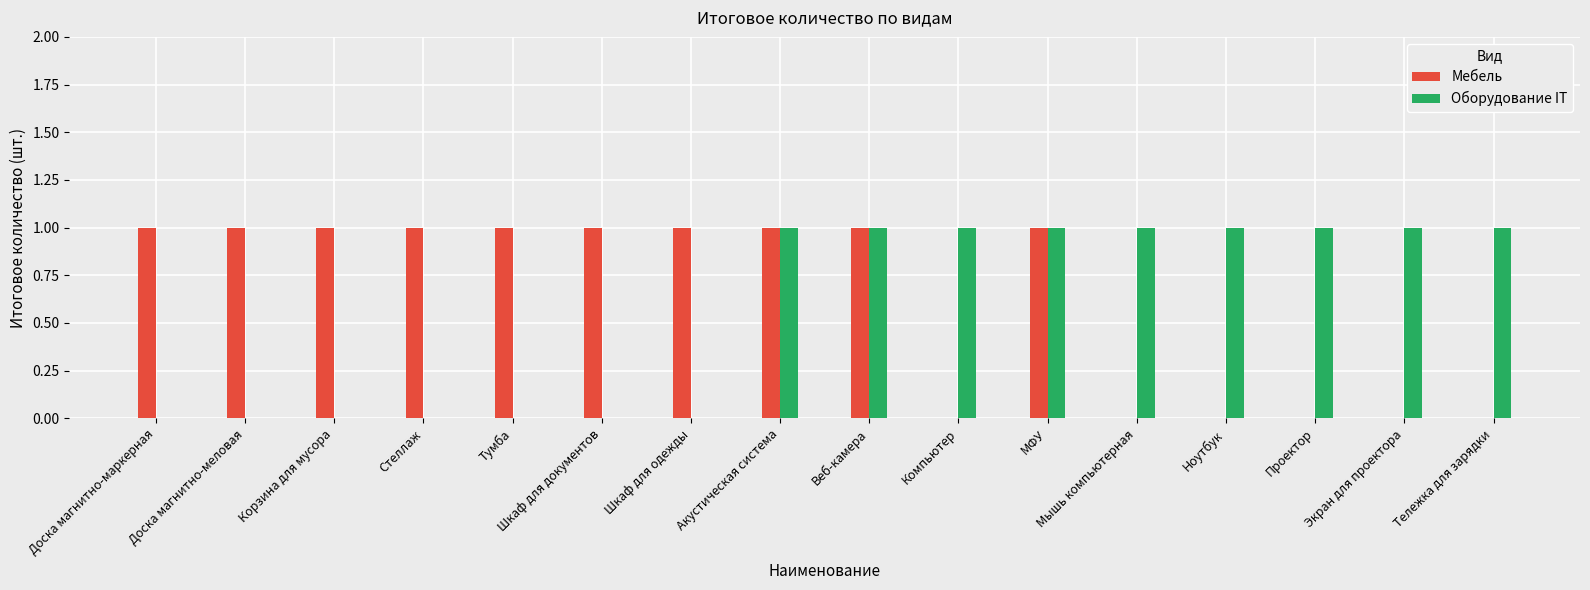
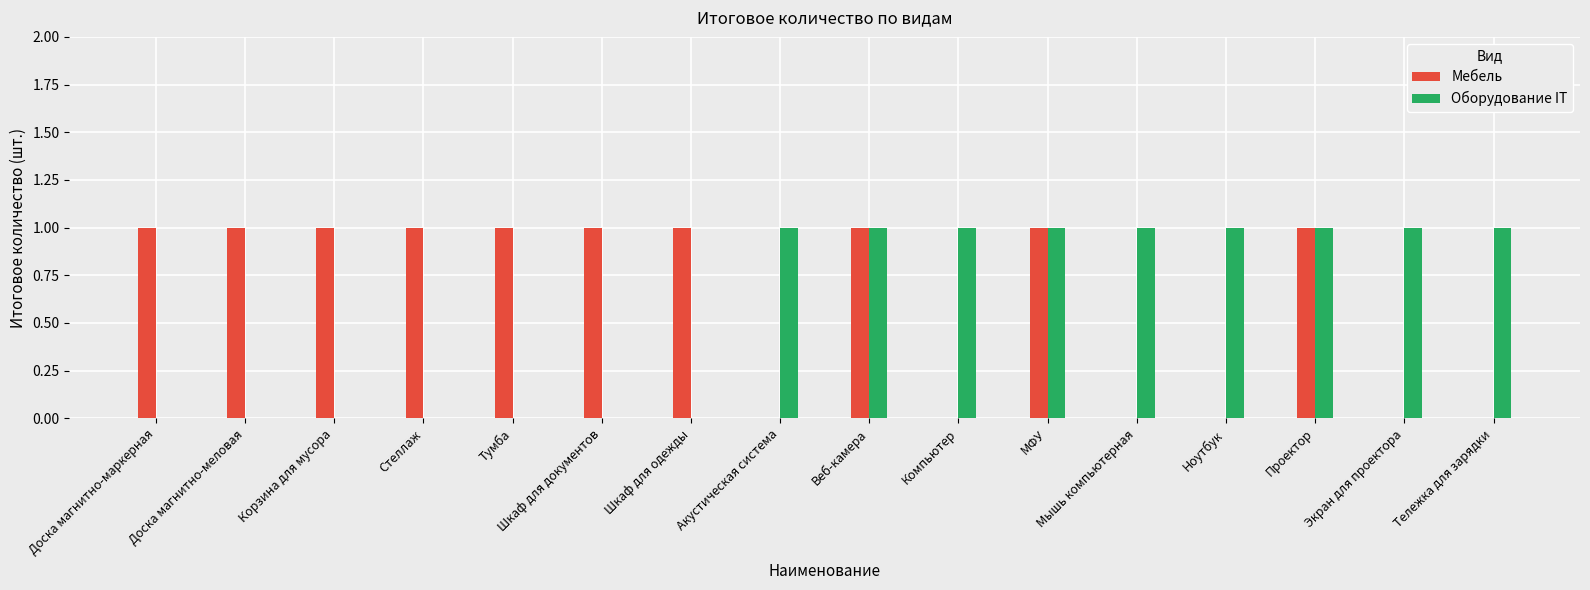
  {
    "Мебель": {
      "Доска магнитно-маркерная": 1,
      "Доска магнитно-меловая": 1,
      "Корзина для мусора": 1,
      "Стеллаж": 1,
      "Тумба": 1,
      "Шкаф для документов": 1,
      "Шкаф для одежды": 1,
-     "Акустическая система": 1,
+     "Акустическая система": 0,
      "Веб-камера": 1,
      "Компьютер": 0,
      "МФУ": 1,
      "Мышь компьютерная": 0,
      "Ноутбук": 0,
-     "Проектор": 0,
+     "Проектор": 1,
      "Экран для проектора": 0,
      "Тележка для зарядки": 0
    },
    "Оборудование IT": {
      "Доска магнитно-маркерная": 0,
      "Доска магнитно-меловая": 0,
      "Корзина для мусора": 0,
      "Стеллаж": 0,
      "Тумба": 0,
      "Шкаф для документов": 0,
      "Шкаф для одежды": 0,
      "Акустическая система": 1,
      "Веб-камера": 1,
      "Компьютер": 1,
      "МФУ": 1,
      "Мышь компьютерная": 1,
      "Ноутбук": 1,
      "Проектор": 1,
      "Экран для проектора": 1,
      "Тележка для зарядки": 1
    }
  }
